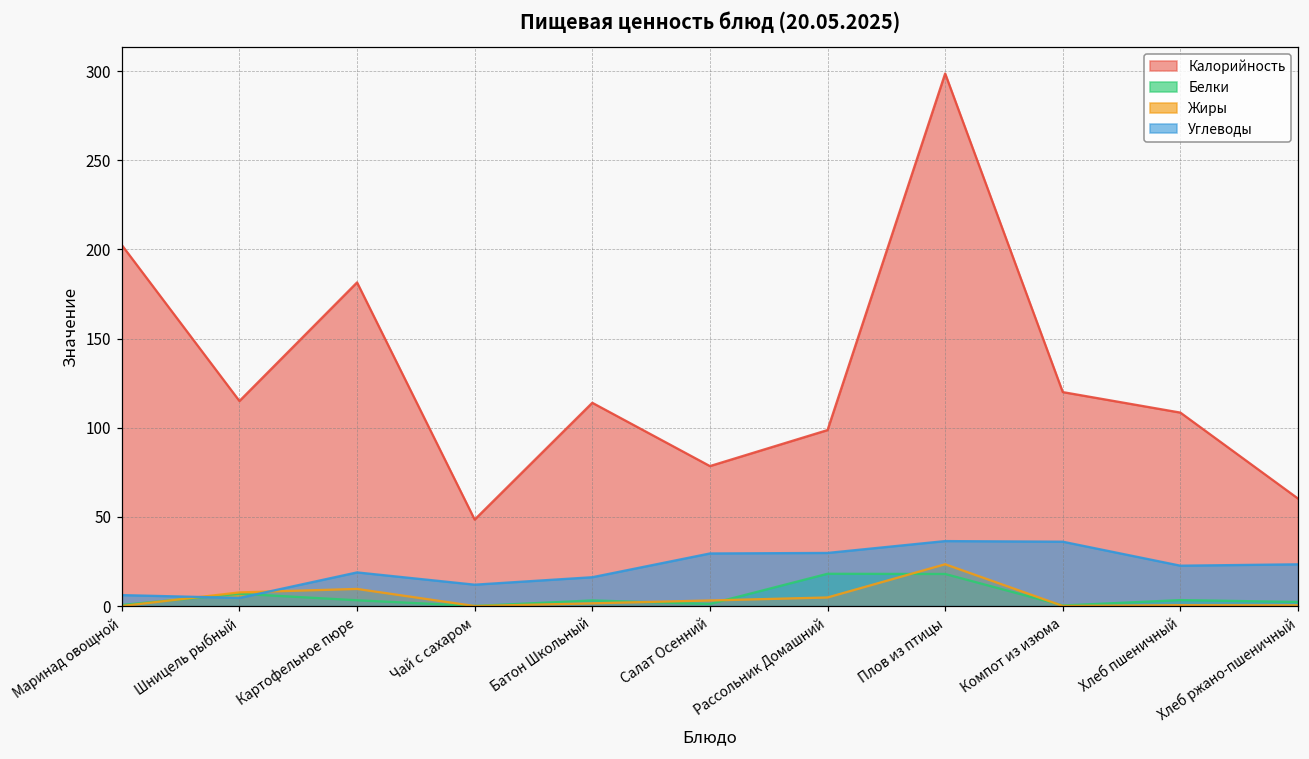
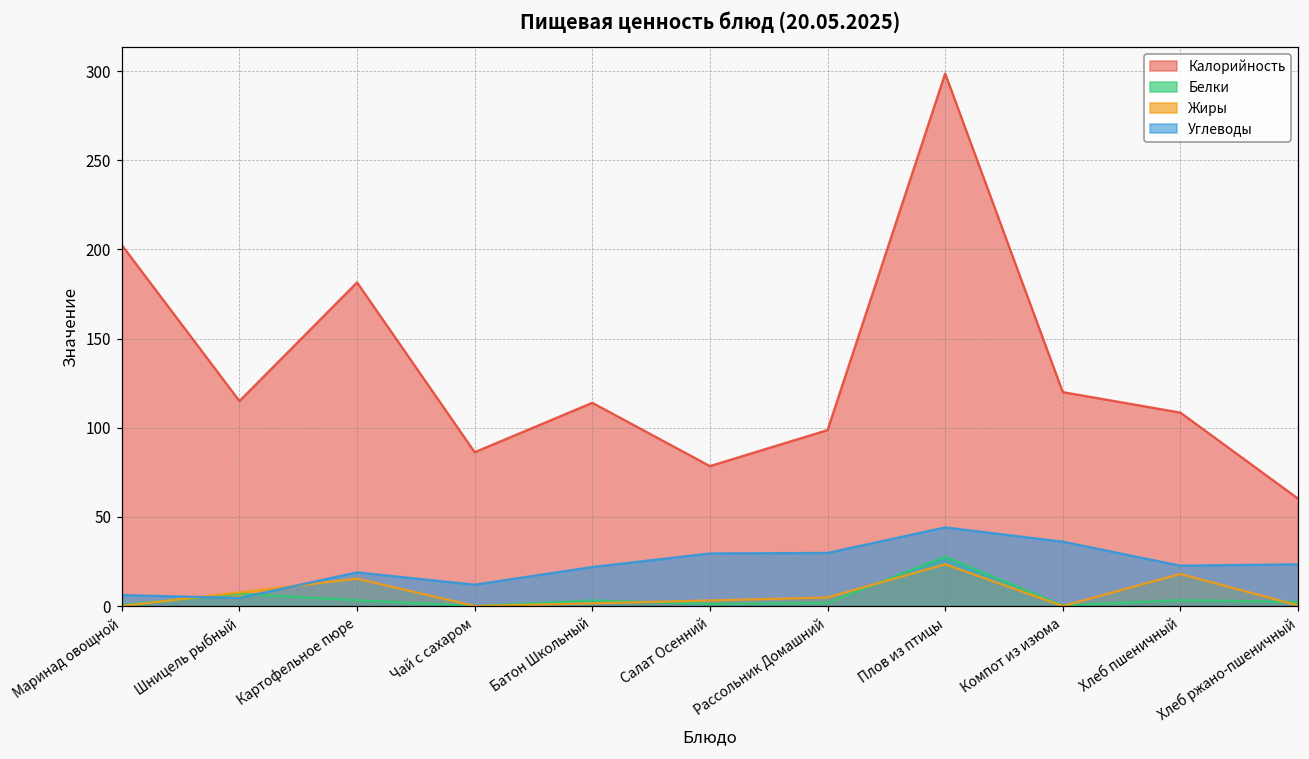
  {
    "Калорийность": {
      "Маринад овощной": 202,
      "Шницель рыбный": 115,
      "Картофельное пюре": 182,
-     "Чай с сахаром": 49,
+     "Чай с сахаром": 86,
      "Батон Школьный": 114,
      "Салат Осенний": 79,
      "Рассольник Домашний": 99,
      "Плов из птицы": 299,
      "Компот из изюма": 120,
      "Хлеб пшеничный": 109,
      "Хлеб ржано-пшеничный": 60
    },
    "Белки": {
      "Картофельное пюре": 3,
      "Батон Школьный": 3,
      "Салат Осенний": 1,
-     "Рассольник Домашний": 18,
-     "Плов из птицы": 18,
+     "Рассольник Домашний": 2,
+     "Плов из птицы": 28,
      "Хлеб пшеничный": 3,
      "Хлеб ржано-пшеничный": 2
    },
    "Жиры": {
-     "Картофельное пюре": 10,
+     "Картофельное пюре": 15,
      "Батон Школьный": 2,
      "Салат Осенний": 3,
      "Рассольник Домашний": 5,
      "Плов из птицы": 23,
-     "Хлеб пшеничный": 1,
+     "Хлеб пшеничный": 18,
      "Хлеб ржано-пшеничный": 0
    },
    "Углеводы": {
      "Маринад овощной": 6,
      "Шницель рыбный": 5,
      "Картофельное пюре": 19,
      "Чай с сахаром": 12,
-     "Батон Школьный": 16,
+     "Батон Школьный": 22,
      "Салат Осенний": 30,
      "Рассольник Домашний": 30,
-     "Плов из птицы": 36,
+     "Плов из птицы": 44,
      "Компот из изюма": 36,
      "Хлеб пшеничный": 23,
      "Хлеб ржано-пшеничный": 23
    }
  }
